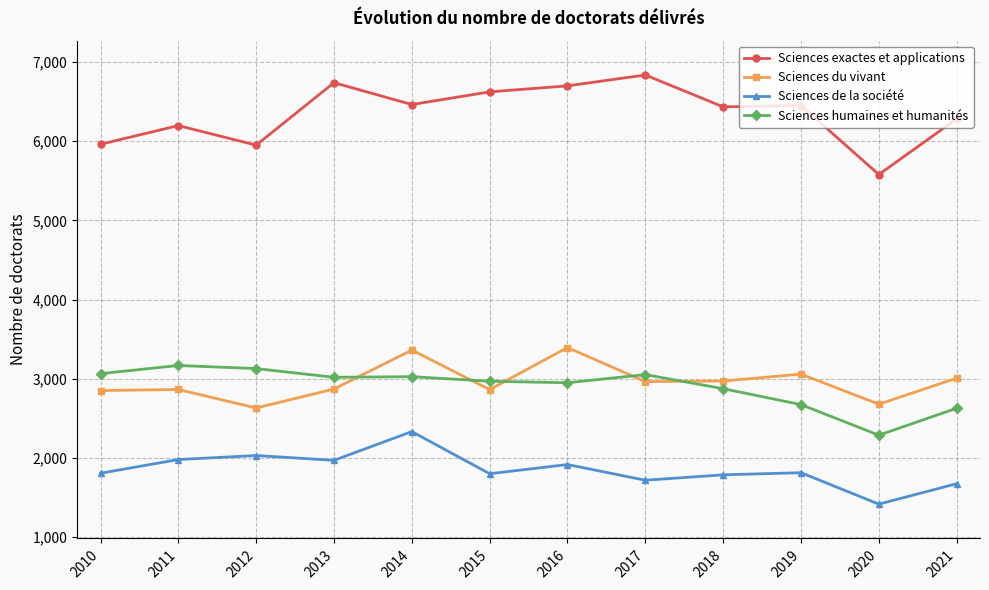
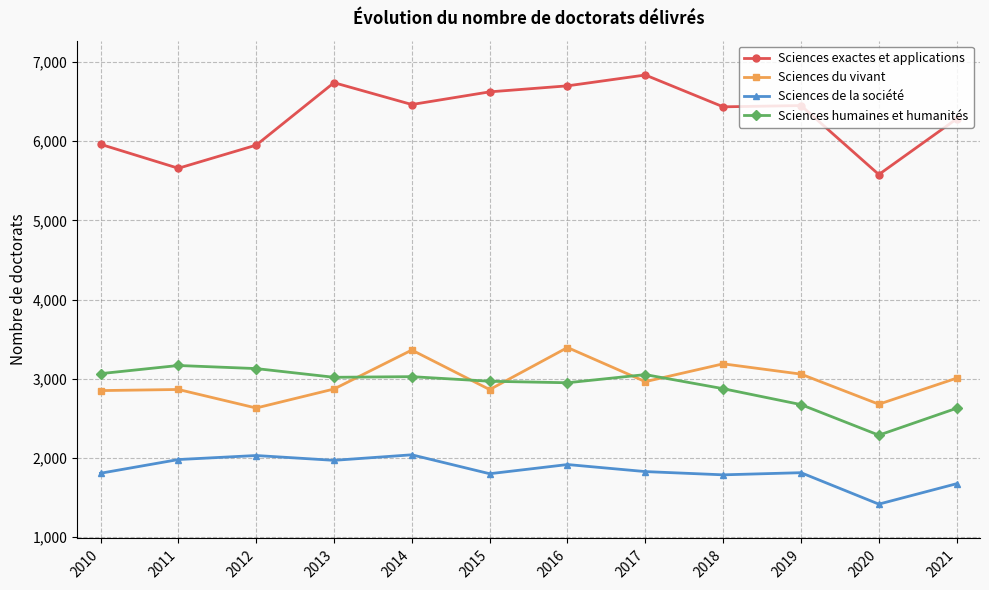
  {
    "Sciences exactes et applications": {
      "2010": "6,000",
-     "2011": "6,200",
+     "2011": "5,700",
      "2012": "6,000",
      "2013": "6,700",
      "2014": "6,500",
      "2015": "6,600",
      "2016": "6,700",
      "2017": "6,800",
      "2018": "6,400",
      "2020": "5,600"
    },
    "Sciences du vivant": {
      "2010": "2,900",
      "2011": "2,900",
      "2012": "2,600",
      "2013": "2,900",
      "2014": "3,400",
      "2015": "2,900",
      "2016": "3,400",
      "2017": "3,000",
-     "2018": "3,000",
+     "2018": "3,200",
      "2019": "3,100",
      "2020": "2,700",
      "2021": "3,000"
    },
    "Sciences de la société": {
      "2010": "1,800",
      "2011": "2,000",
      "2012": "2,000",
      "2013": "2,000",
-     "2014": "2,300",
+     "2014": "2,000",
      "2015": "1,800",
      "2016": "1,900",
-     "2017": "1,700",
+     "2017": "1,800",
      "2018": "1,800",
      "2019": "1,800",
      "2020": "1,400",
      "2021": "1,700"
    },
    "Sciences humaines et humanités": {
      "2010": "3,100",
      "2011": "3,200",
      "2012": "3,100",
      "2013": "3,000",
      "2014": "3,000",
      "2015": "3,000",
      "2016": "2,900",
      "2017": "3,100",
      "2018": "2,900",
      "2019": "2,700",
      "2020": "2,300",
      "2021": "2,600"
    }
  }
